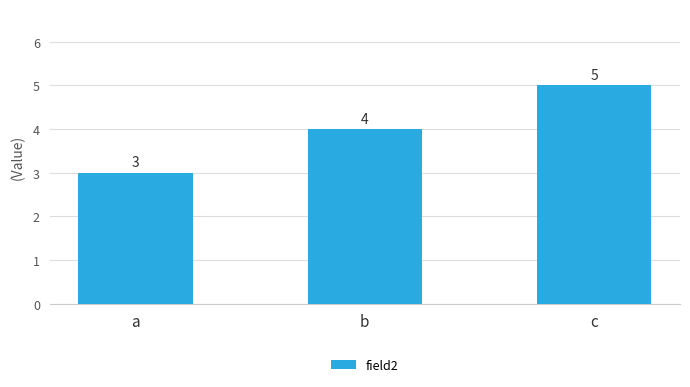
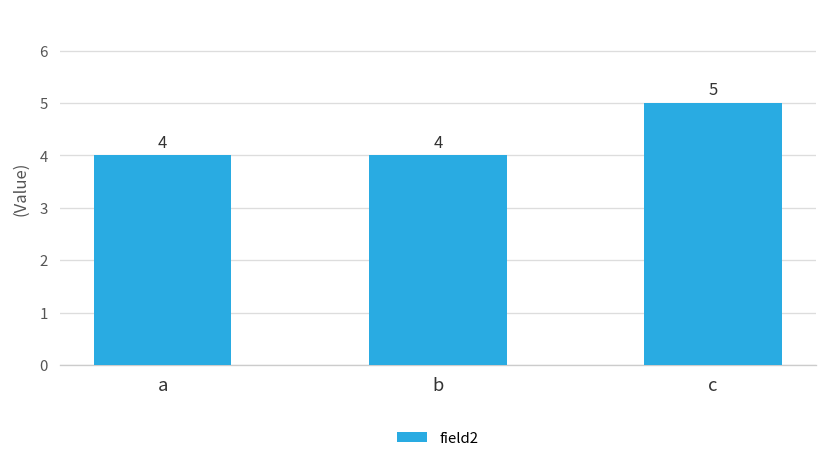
  {
-   "a": 3,
+   "a": 4,
    "b": 4,
    "c": 5
  }
